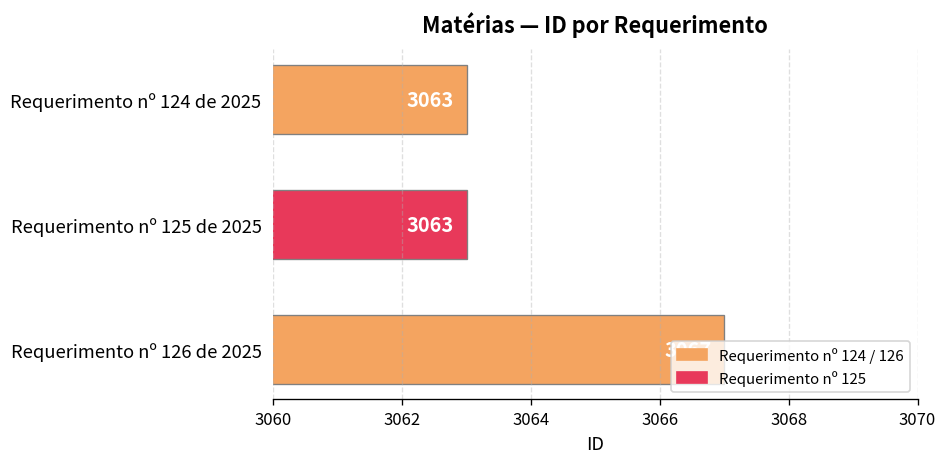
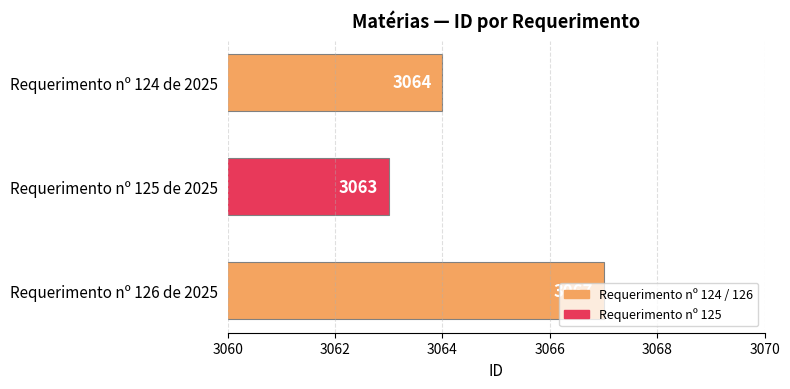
  {
-   "Requerimento nº 124 de 2025": 3063,
+   "Requerimento nº 124 de 2025": 3064,
    "Requerimento nº 125 de 2025": 3063
  }
